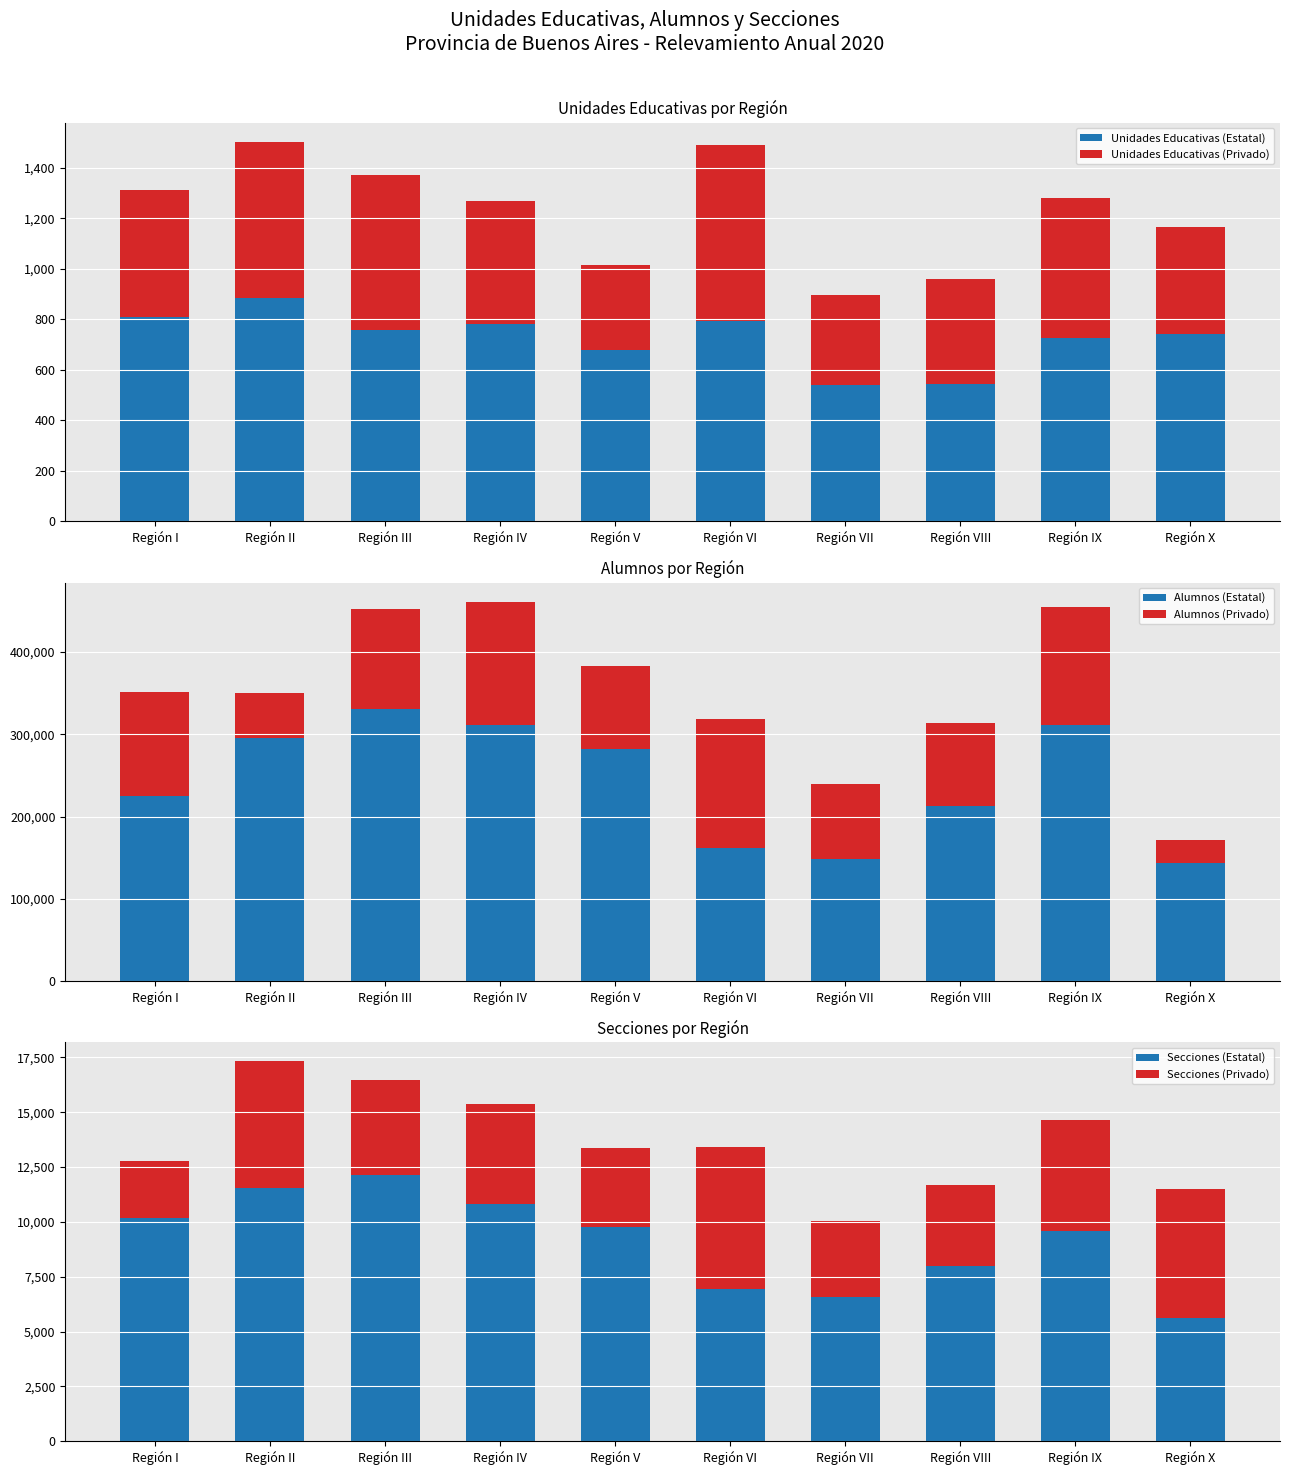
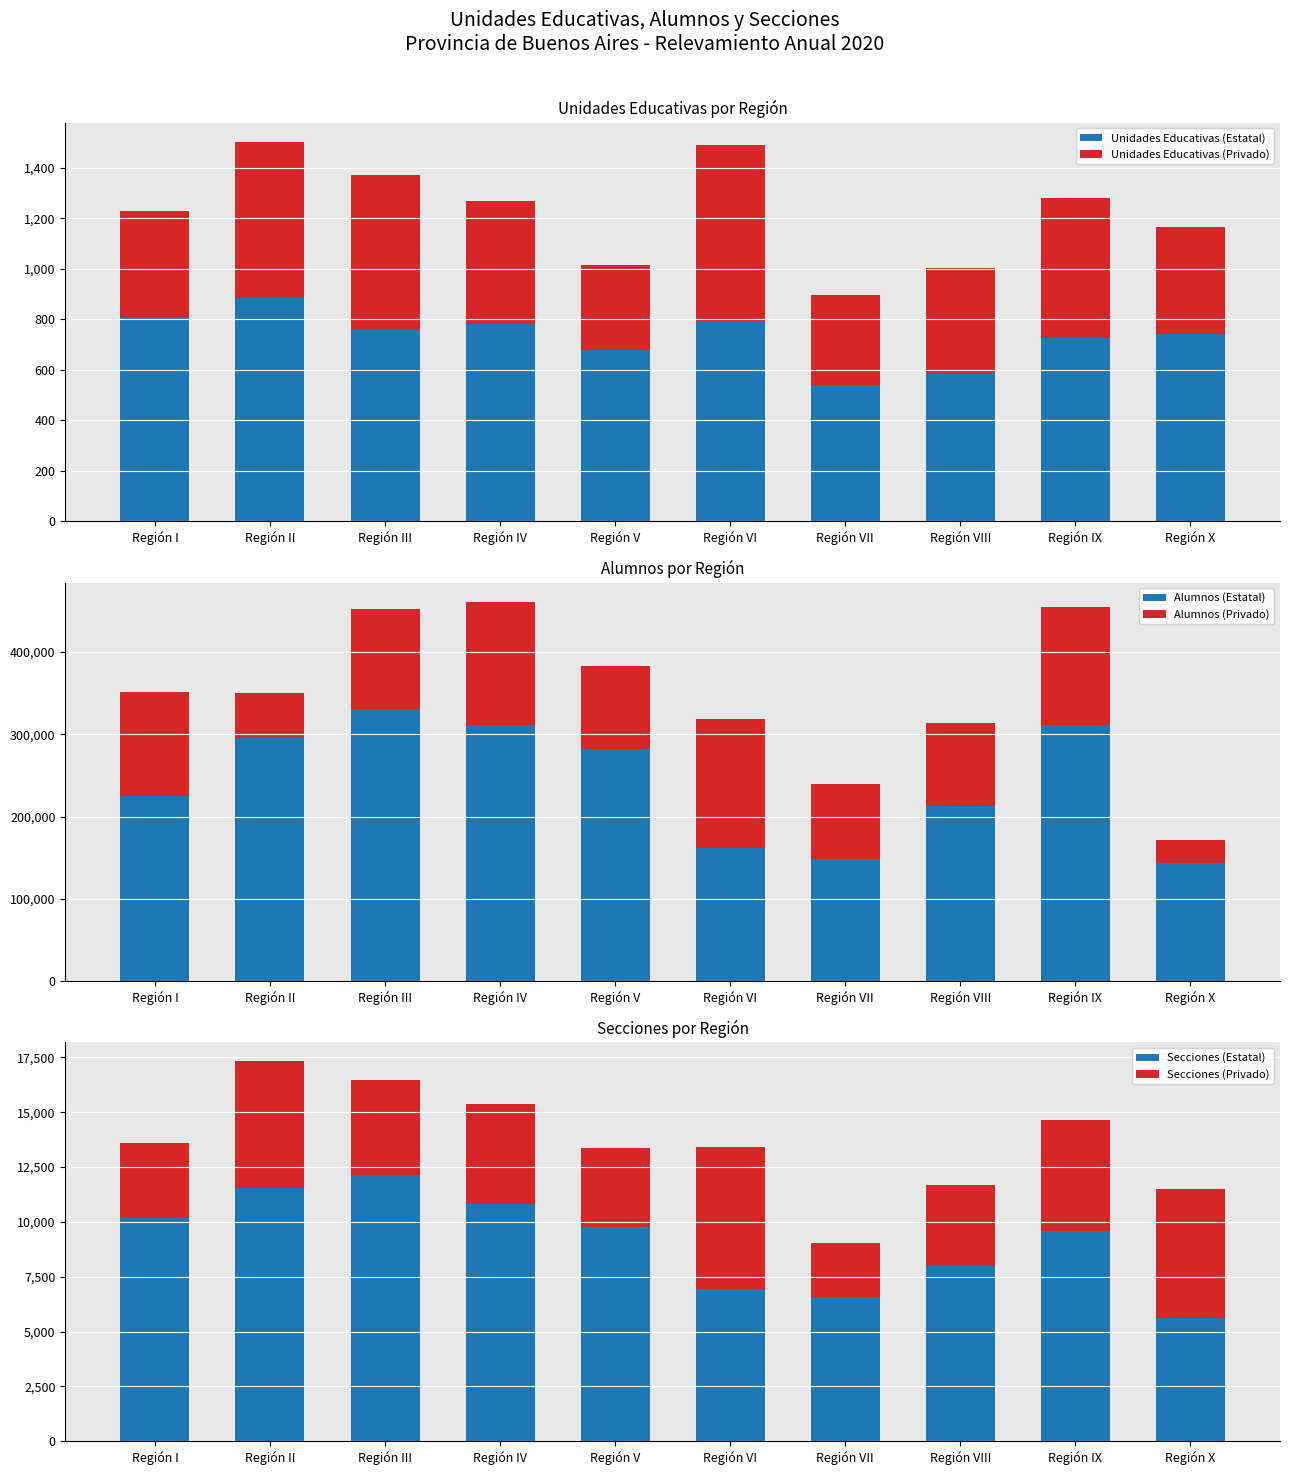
  {
    "Unidades Educativas por Región": {
      "Unidades Educativas (Estatal)": {
        "Región I": "810",
        "Región II": "890",
        "Región III": "760",
        "Región IV": "780",
        "Región V": "680",
        "Región VI": "790",
        "Región VII": "540",
-       "Región VIII": "540",
+       "Región VIII": "590",
        "Región IX": "730",
        "Región X": "740"
      },
      "Unidades Educativas (Privado)": {
-       "Región I": "500",
+       "Región I": "420",
        "Región II": "620",
        "Región III": "610",
        "Región IV": "490",
        "Región V": "340",
        "Región VI": "700",
        "Región VII": "360",
        "Región VIII": "420",
        "Región IX": "560",
        "Región X": "420"
      }
    },
    "Alumnos por Región": {
      "Alumnos (Estatal)": {
        "Región I": "220,000",
        "Región II": "300,000",
        "Región III": "330,000",
        "Región IV": "310,000",
        "Región V": "280,000",
        "Región VI": "160,000",
        "Región VII": "150,000",
        "Región VIII": "210,000",
        "Región IX": "310,000",
        "Región X": "140,000"
      },
      "Alumnos (Privado)": {
        "Región I": "130,000",
        "Región II": "50,000",
        "Región III": "120,000",
        "Región IV": "150,000",
        "Región V": "100,000",
        "Región VI": "160,000",
        "Región VII": "90,000",
        "Región VIII": "100,000",
        "Región IX": "140,000",
        "Región X": "30,000"
      }
    },
    "Secciones por Región": {
      "Secciones (Estatal)": {
        "Región I": "10,200",
        "Región II": "11,600",
        "Región III": "12,200",
        "Región IV": "10,800",
        "Región V": "9,800",
        "Región VI": "6,900",
        "Región VII": "6,600",
        "Región VIII": "8,000",
        "Región IX": "9,600",
        "Región X": "5,600"
      },
      "Secciones (Privado)": {
-       "Región I": "2,600",
+       "Región I": "3,400",
        "Región II": "5,800",
        "Región III": "4,300",
        "Región IV": "4,600",
        "Región V": "3,600",
        "Región VI": "6,500",
-       "Región VII": "3,500",
+       "Región VII": "2,500",
        "Región VIII": "3,700",
        "Región IX": "5,000",
        "Región X": "5,900"
      }
    }
  }
